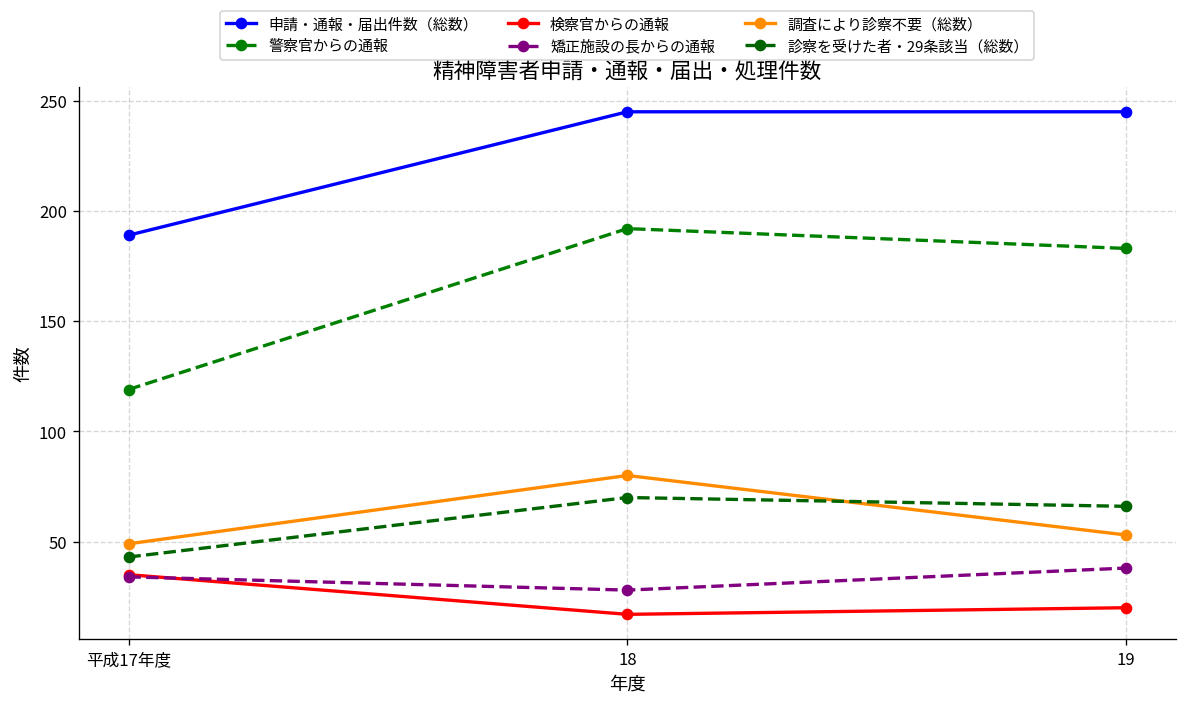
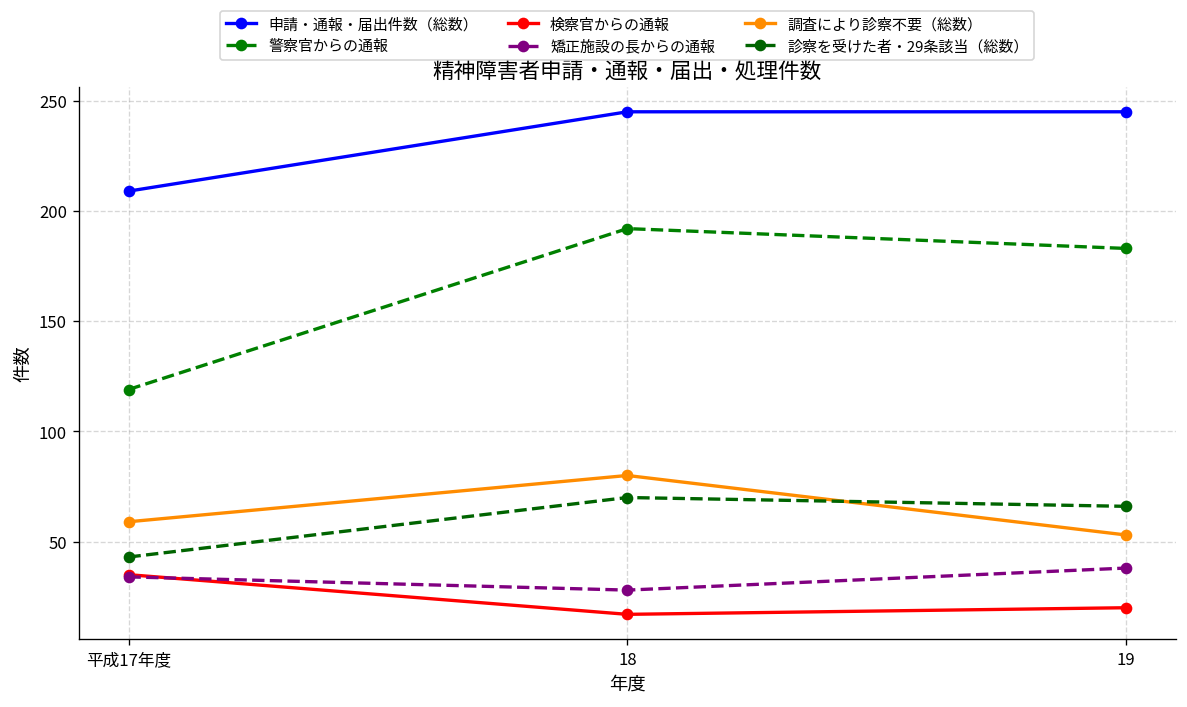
  {
    "申請・通報・届出件数（総数）": {
-     "平成17年度": 189,
+     "平成17年度": 209,
      "18": 245,
      "19": 245
    },
    "検察官からの通報": {
      "18": 17,
      "19": 20
    },
    "矯正施設の長からの通報": {
      "18": 28,
      "19": 38
    },
    "調査により診察不要（総数）": {
-     "平成17年度": 49,
+     "平成17年度": 59,
      "18": 80,
      "19": 53
    }
  }
